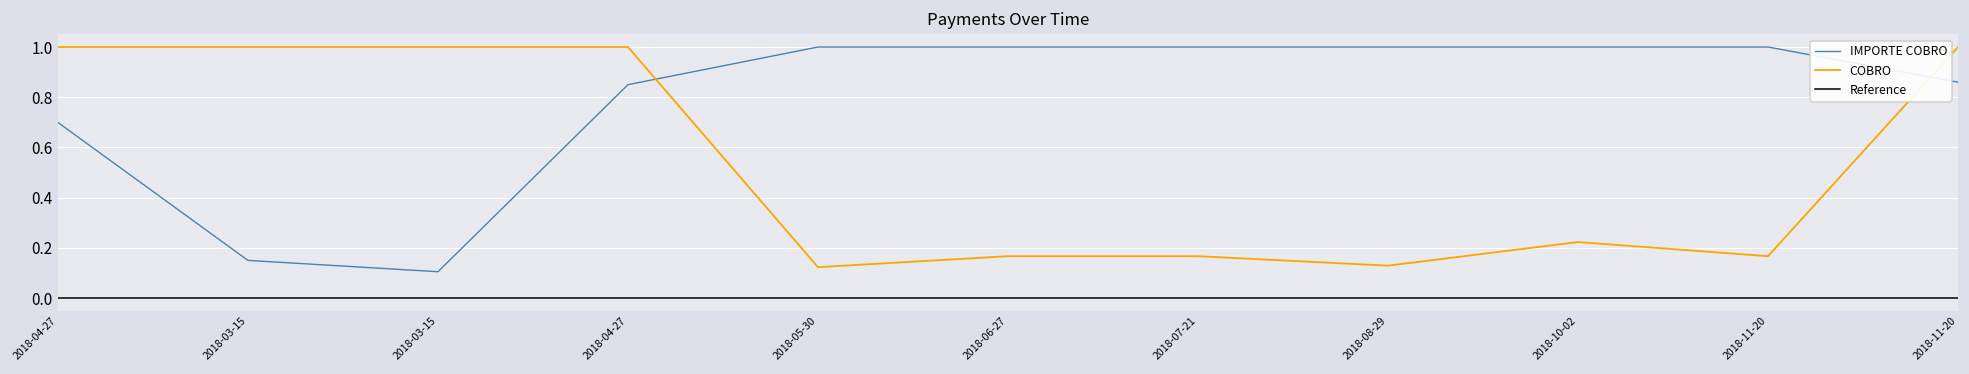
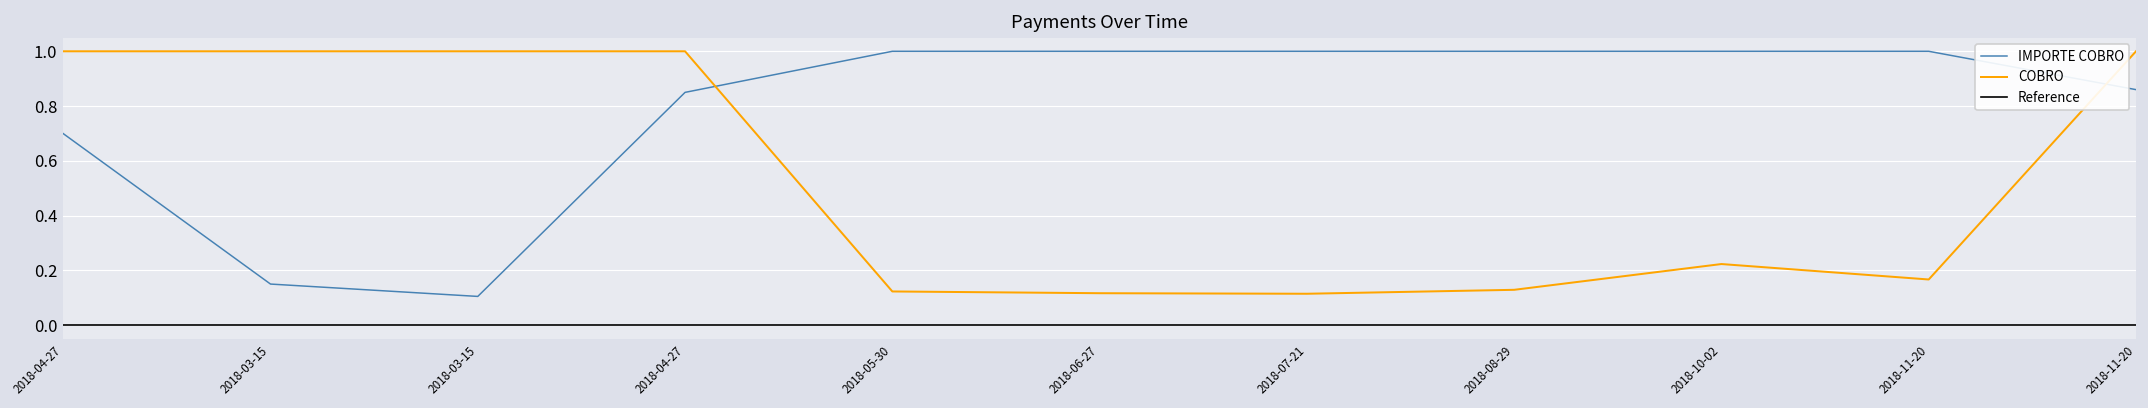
  {
    "IMPORTE COBRO": {
      "2018-05-30": 1.00,
      "2018-06-27": 1.00,
      "2018-07-21": 1.00,
      "2018-08-29": 1.00,
      "2018-10-02": 1.00
    },
    "COBRO": {
      "2018-05-30": 0.12,
-     "2018-06-27": 0.17,
-     "2018-07-21": 0.17,
+     "2018-06-27": 0.12,
+     "2018-07-21": 0.11,
      "2018-08-29": 0.13,
      "2018-10-02": 0.22
    }
  }
